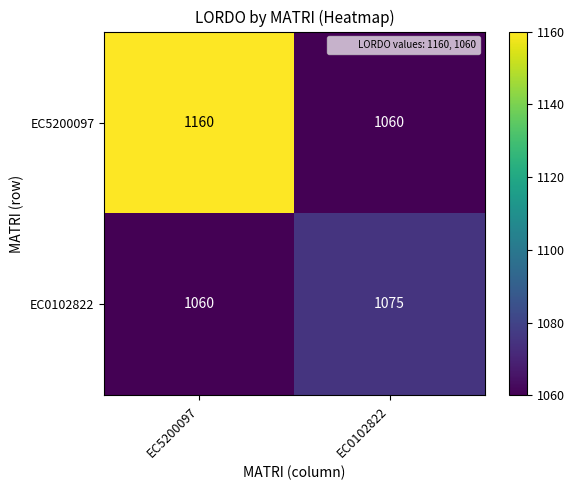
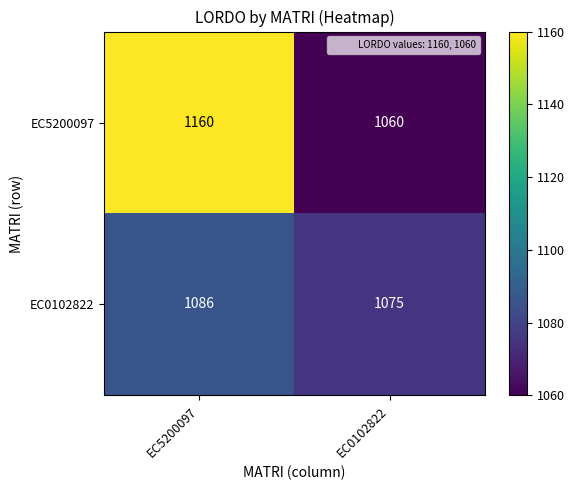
  {
    "EC5200097": {
      "EC5200097": 1160,
      "EC0102822": 1060
    },
    "EC0102822": {
-     "EC5200097": 1060,
+     "EC5200097": 1086,
      "EC0102822": 1075
    }
  }
